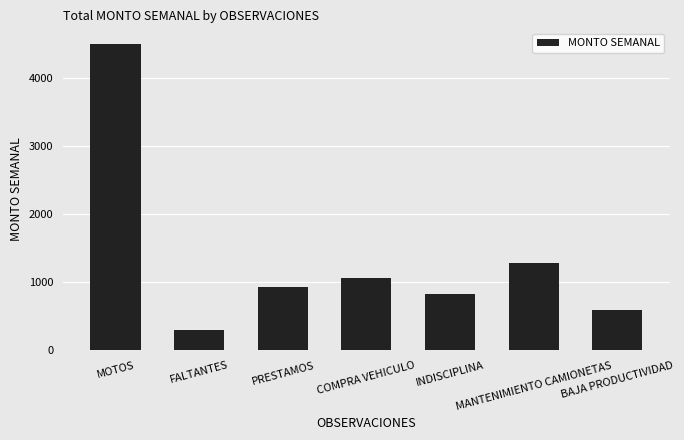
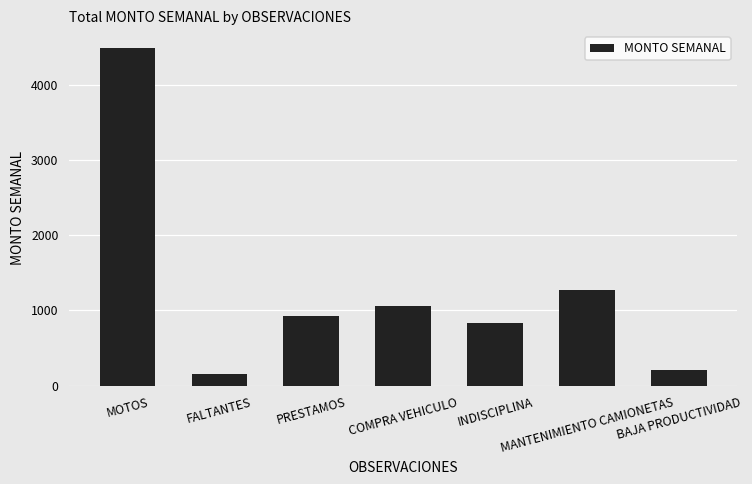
  {
    "MOTOS": 4500,
-   "FALTANTES": 300,
+   "FALTANTES": 200,
    "PRESTAMOS": 900,
    "COMPRA VEHICULO": 1100,
    "INDISCIPLINA": 800,
    "MANTENIMIENTO CAMIONETAS": 1300,
-   "BAJA PRODUCTIVIDAD": 600
+   "BAJA PRODUCTIVIDAD": 200
  }
